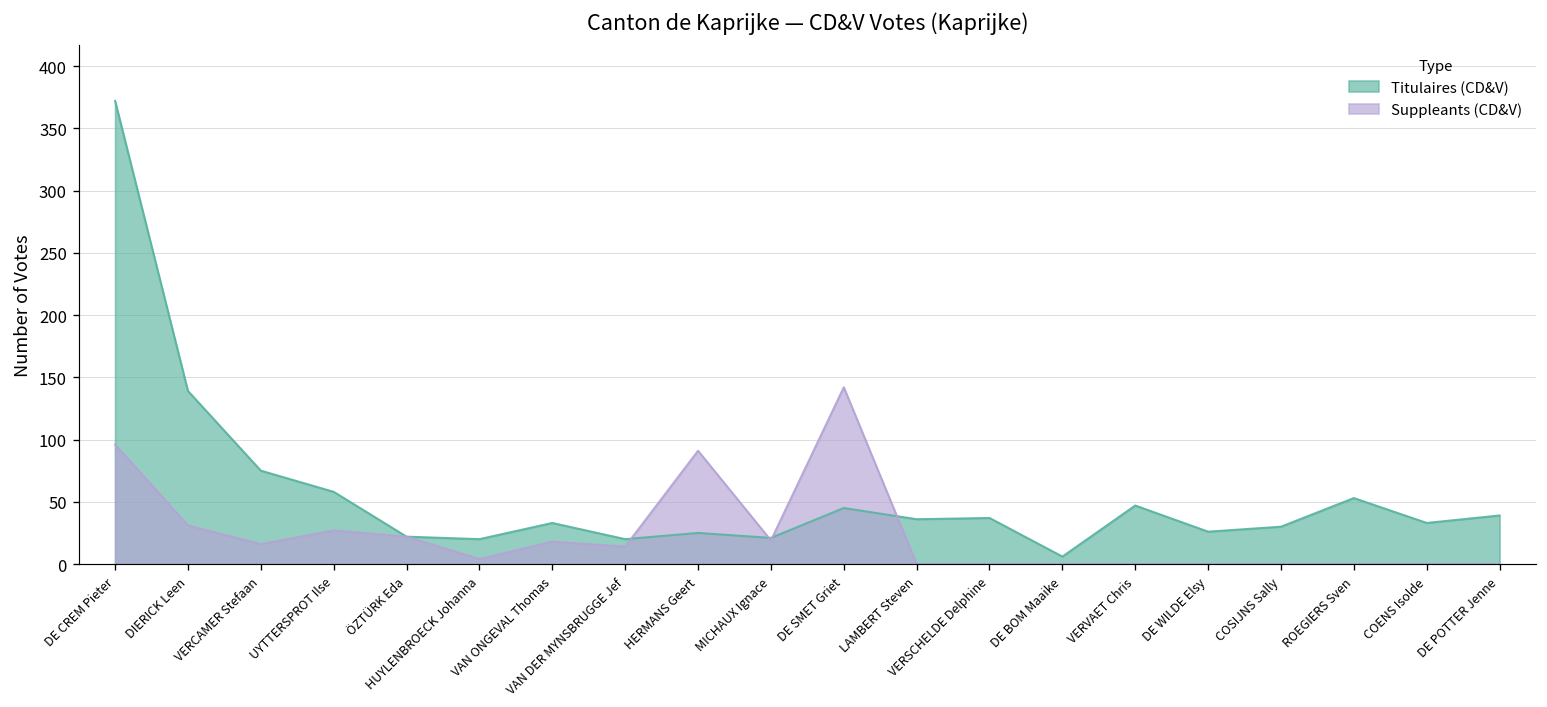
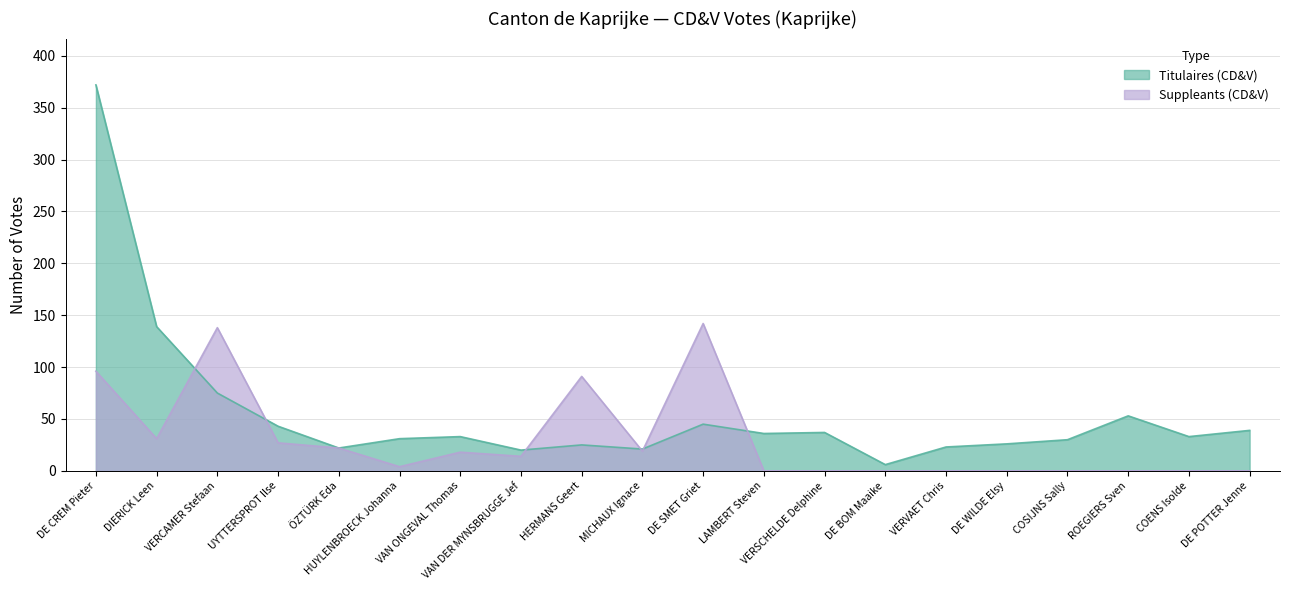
  {
    "Titulaires (CD&V)": {
      "DE CREM Pieter": 372,
      "DIERICK Leen": 139,
      "VERCAMER Stefaan": 75,
-     "UYTTERSPROT Ilse": 58,
-     "HUYLENBROECK Johanna": 20,
+     "UYTTERSPROT Ilse": 43,
+     "HUYLENBROECK Johanna": 31,
      "VAN ONGEVAL Thomas": 33,
      "VAN DER MYNSBRUGGE Jef": 20,
      "HERMANS Geert": 25,
      "DE SMET Griet": 45,
      "LAMBERT Steven": 36,
      "VERSCHELDE Delphine": 37,
      "DE BOM Maaike": 6,
-     "VERVAET Chris": 47,
+     "VERVAET Chris": 23,
      "DE WILDE Elsy": 26,
      "COSIJNS Sally": 30,
      "ROEGIERS Sven": 53,
      "COENS Isolde": 33,
      "DE POTTER Jenne": 39
    },
    "Suppleants (CD&V)": {
      "DE CREM Pieter": 96,
      "DIERICK Leen": 31,
-     "VERCAMER Stefaan": 16,
+     "VERCAMER Stefaan": 138,
      "UYTTERSPROT Ilse": 27,
      "HUYLENBROECK Johanna": 4,
      "VAN ONGEVAL Thomas": 18,
      "VAN DER MYNSBRUGGE Jef": 14,
      "HERMANS Geert": 91,
      "DE SMET Griet": 142,
      "LAMBERT Steven": 0,
      "VERSCHELDE Delphine": 0,
      "DE BOM Maaike": 0,
      "VERVAET Chris": 0,
      "DE WILDE Elsy": 0,
      "COSIJNS Sally": 0,
      "ROEGIERS Sven": 0,
      "COENS Isolde": 0,
      "DE POTTER Jenne": 0
    }
  }
